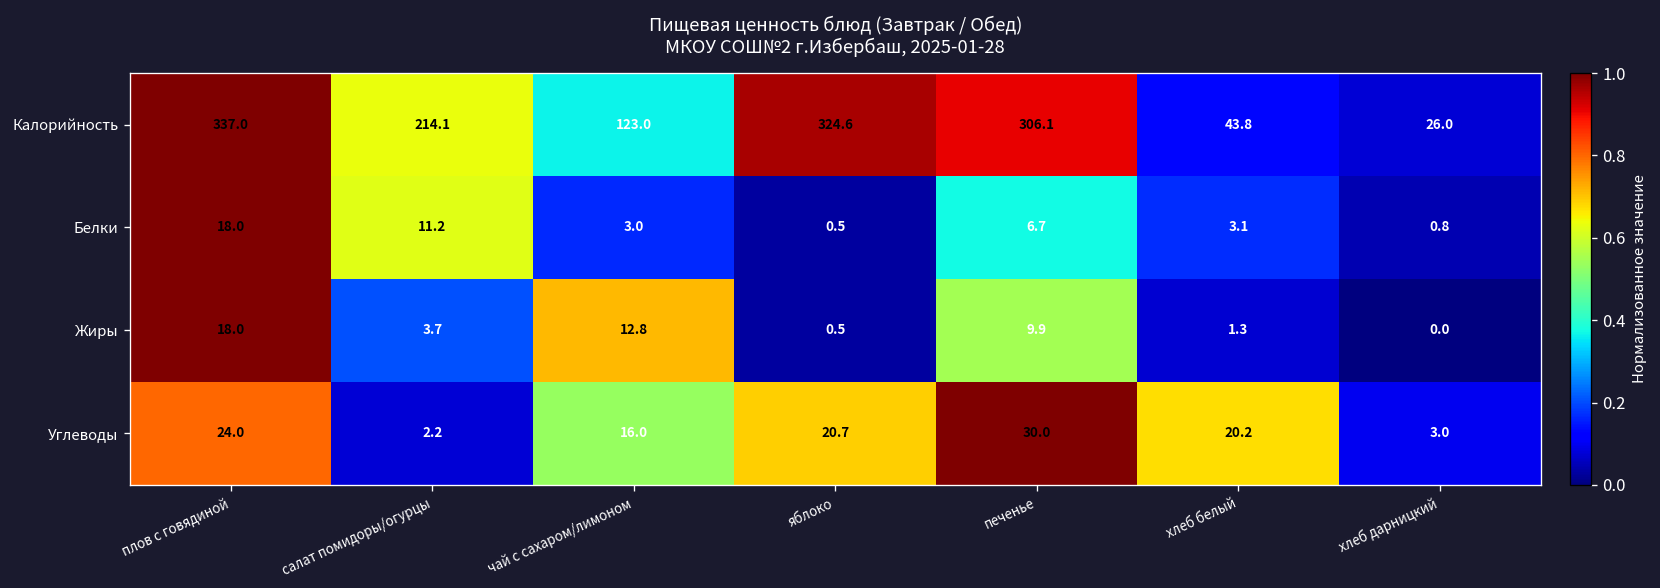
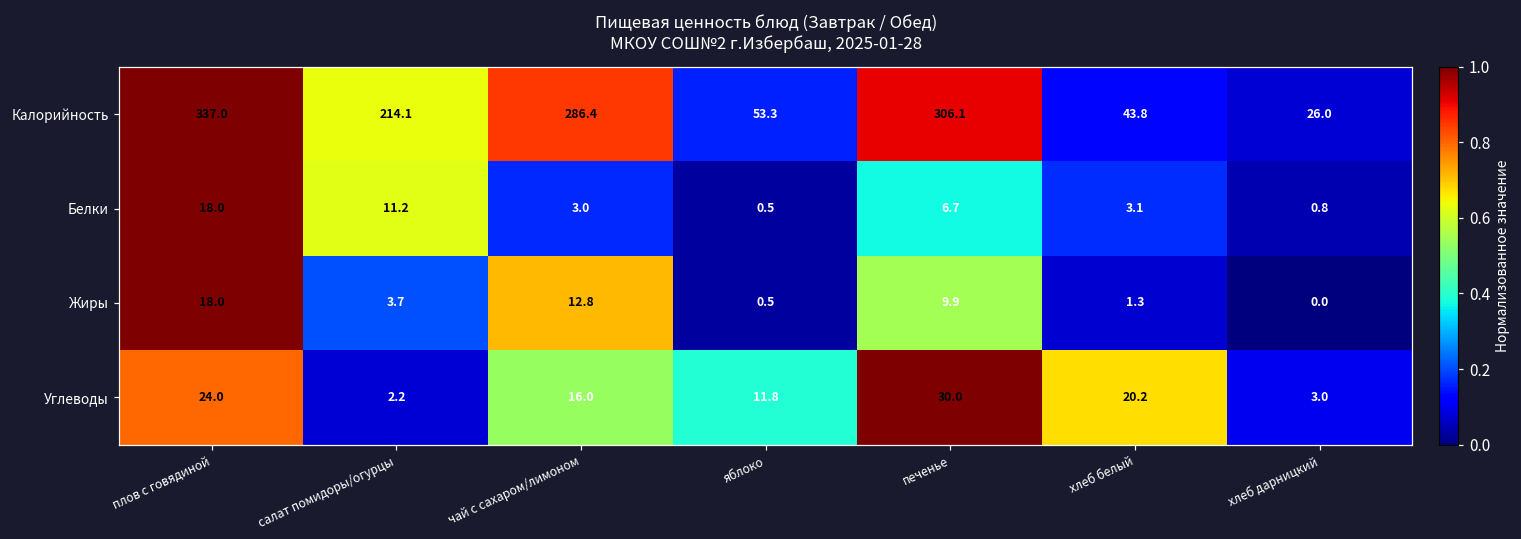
  {
    "Калорийность": {
      "плов с говядиной": 337.0,
      "салат помидоры/огурцы": 214.1,
-     "чай с сахаром/лимоном": 123.0,
-     "яблоко": 324.6,
+     "чай с сахаром/лимоном": 286.4,
+     "яблоко": 53.3,
      "печенье": 306.1,
      "хлеб белый": 43.8,
      "хлеб дарницкий": 26.0
    },
    "Белки": {
      "плов с говядиной": 18.0,
      "салат помидоры/огурцы": 11.2,
      "чай с сахаром/лимоном": 3.0,
      "яблоко": 0.5,
      "печенье": 6.7,
      "хлеб белый": 3.1,
      "хлеб дарницкий": 0.8
    },
    "Жиры": {
      "плов с говядиной": 18.0,
      "салат помидоры/огурцы": 3.7,
      "чай с сахаром/лимоном": 12.8,
      "яблоко": 0.5,
      "печенье": 9.9,
      "хлеб белый": 1.3,
      "хлеб дарницкий": 0.0
    },
    "Углеводы": {
      "плов с говядиной": 24.0,
      "салат помидоры/огурцы": 2.2,
      "чай с сахаром/лимоном": 16.0,
-     "яблоко": 20.7,
+     "яблоко": 11.8,
      "печенье": 30.0,
      "хлеб белый": 20.2,
      "хлеб дарницкий": 3.0
    }
  }
